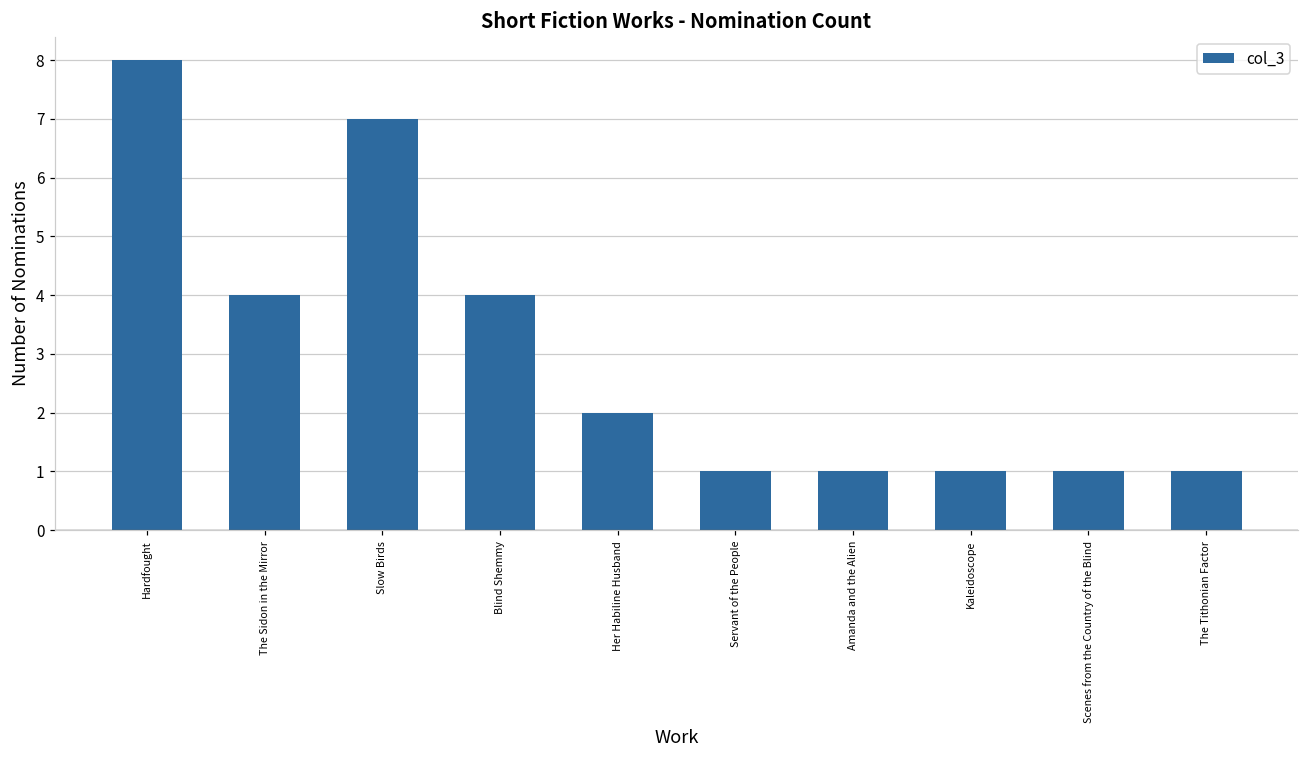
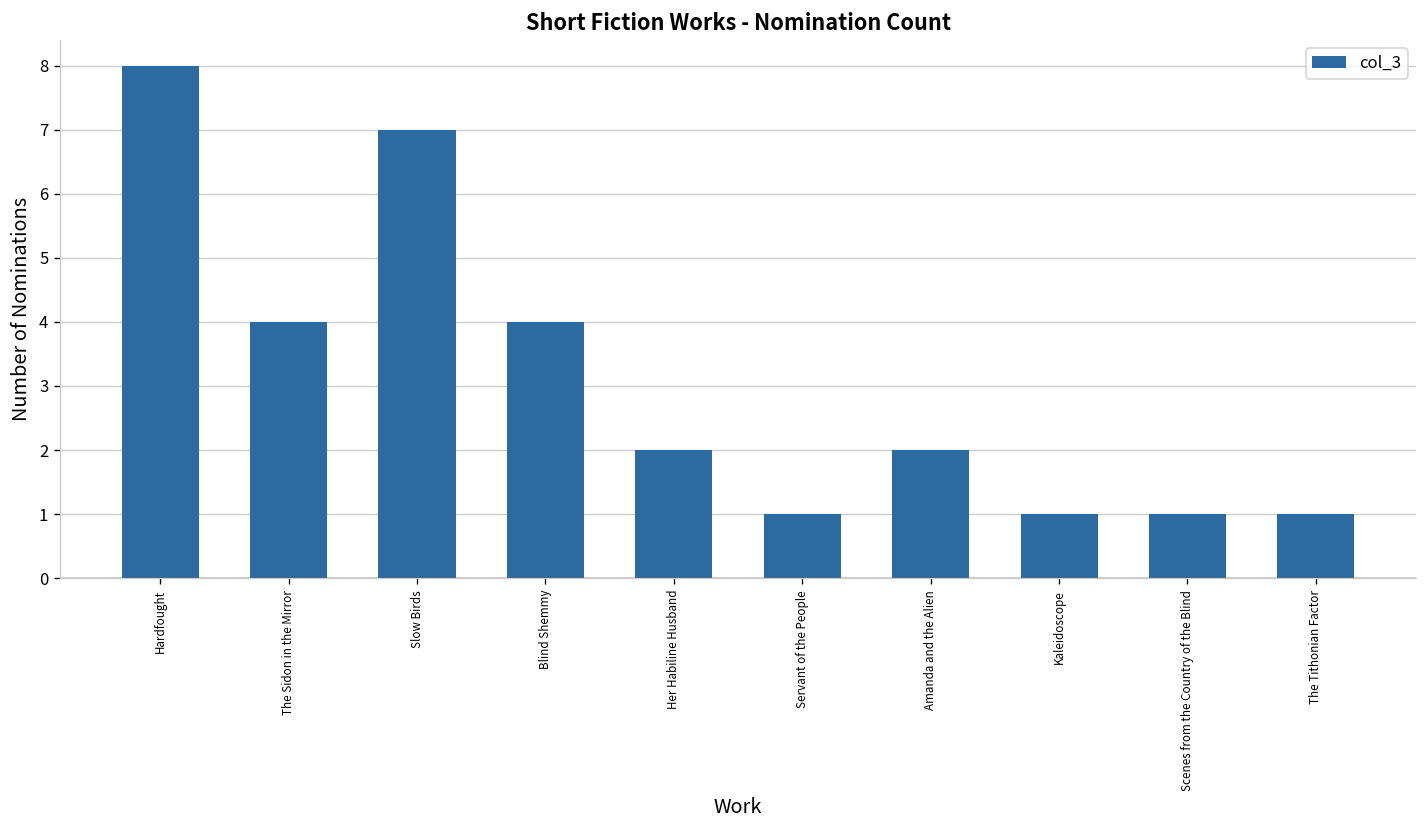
  {
    "Hardfought": 8,
    "The Sidon in the Mirror": 4,
    "Slow Birds": 7,
    "Blind Shemmy": 4,
    "Her Habiline Husband": 2,
    "Servant of the People": 1,
-   "Amanda and the Alien": 1,
+   "Amanda and the Alien": 2,
    "Kaleidoscope": 1,
    "Scenes from the Country of the Blind": 1,
    "The Tithonian Factor": 1
  }
